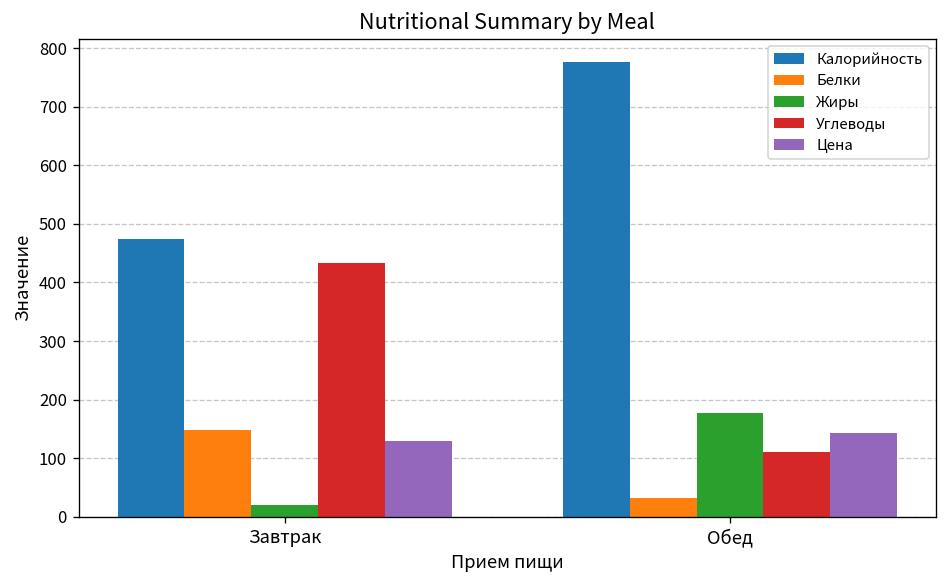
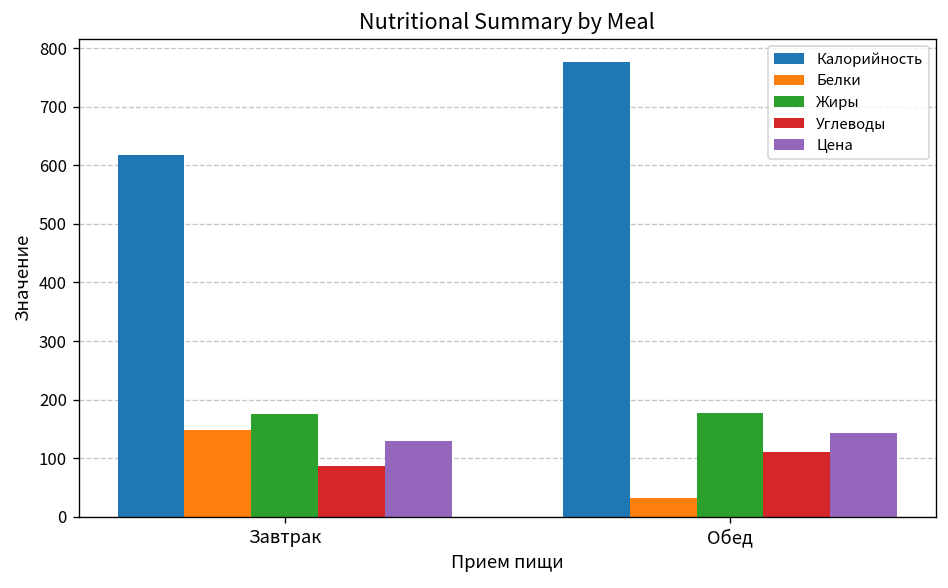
  {
    "Калорийность": {
-     "Завтрак": 480,
+     "Завтрак": 620,
      "Обед": 780
    },
    "Белки": {
      "Завтрак": 150,
      "Обед": 30
    },
    "Жиры": {
-     "Завтрак": 20,
+     "Завтрак": 180,
      "Обед": 180
    },
    "Углеводы": {
-     "Завтрак": 430,
+     "Завтрак": 90,
      "Обед": 110
    },
    "Цена": {
      "Завтрак": 130,
      "Обед": 140
    }
  }
